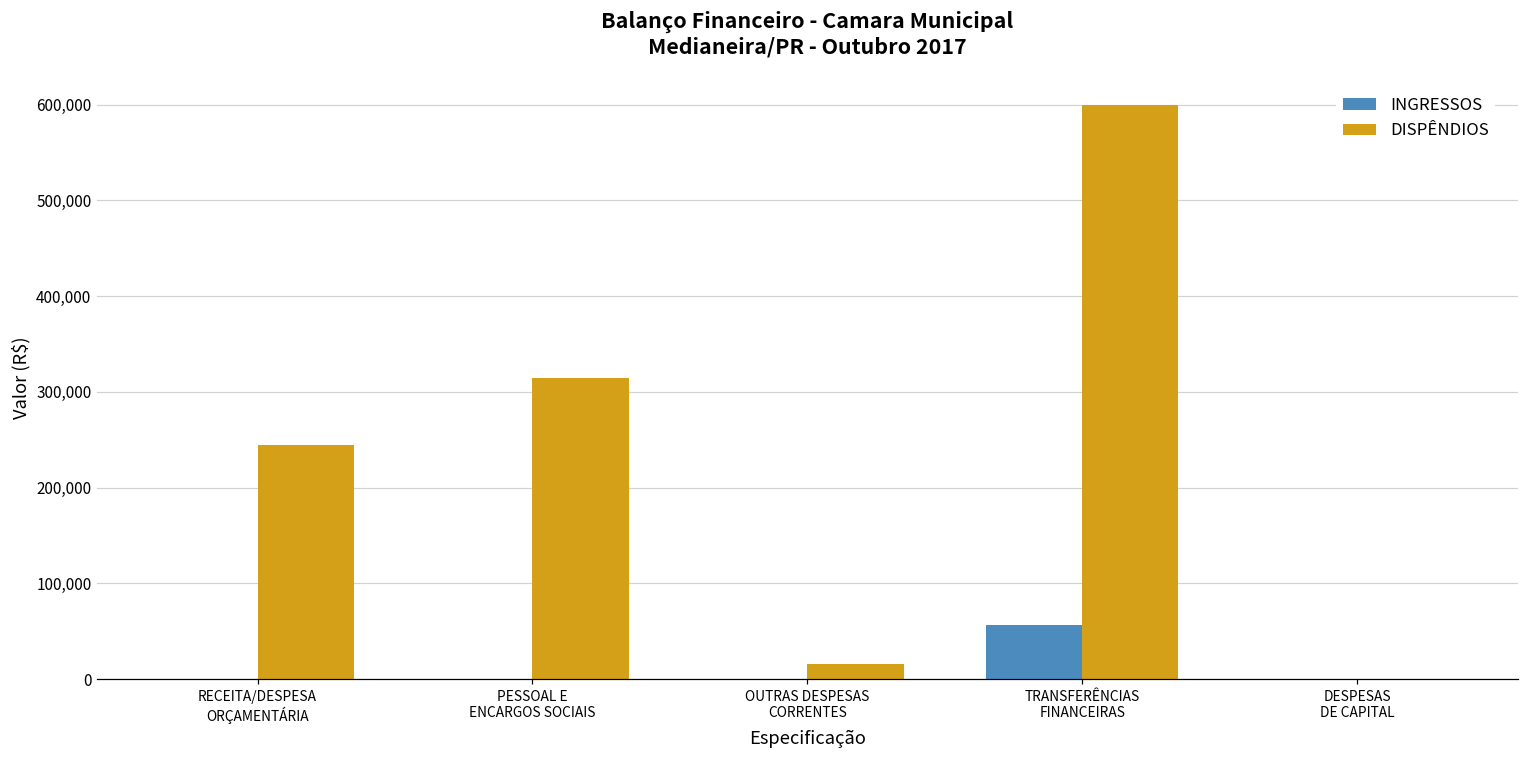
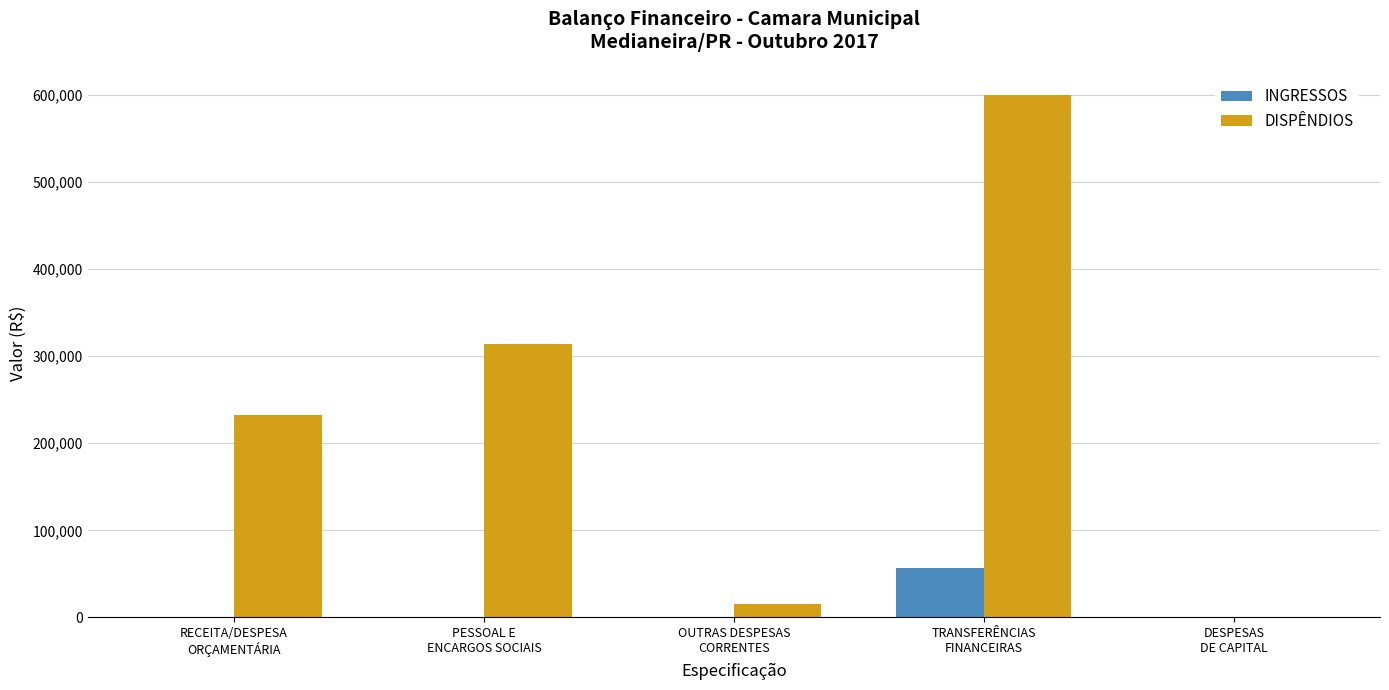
  {
    "INGRESSOS": {
      "RECEITA/DESPESA ORÇAMENTÁRIA": "0",
      "PESSOAL E ENCARGOS SOCIAIS": "0",
      "OUTRAS DESPESAS CORRENTES": "0",
      "TRANSFERÊNCIAS FINANCEIRAS": "60,000",
      "DESPESAS DE CAPITAL": "0"
    },
    "DISPÊNDIOS": {
-     "RECEITA/DESPESA ORÇAMENTÁRIA": "240,000",
+     "RECEITA/DESPESA ORÇAMENTÁRIA": "230,000",
      "PESSOAL E ENCARGOS SOCIAIS": "310,000",
      "OUTRAS DESPESAS CORRENTES": "20,000",
      "TRANSFERÊNCIAS FINANCEIRAS": "600,000",
      "DESPESAS DE CAPITAL": "0"
    }
  }
